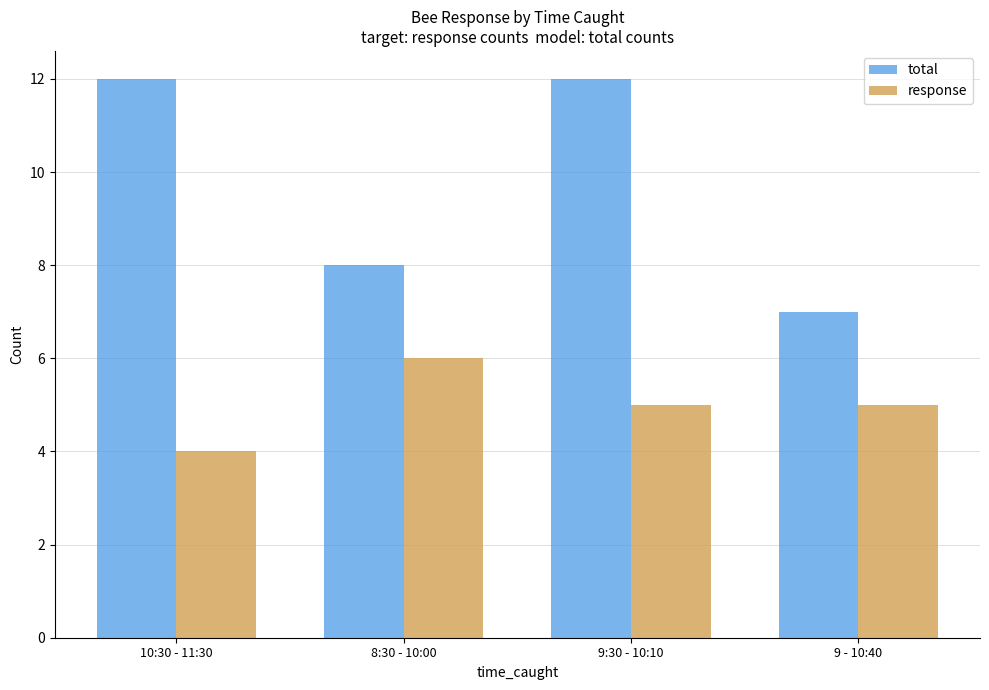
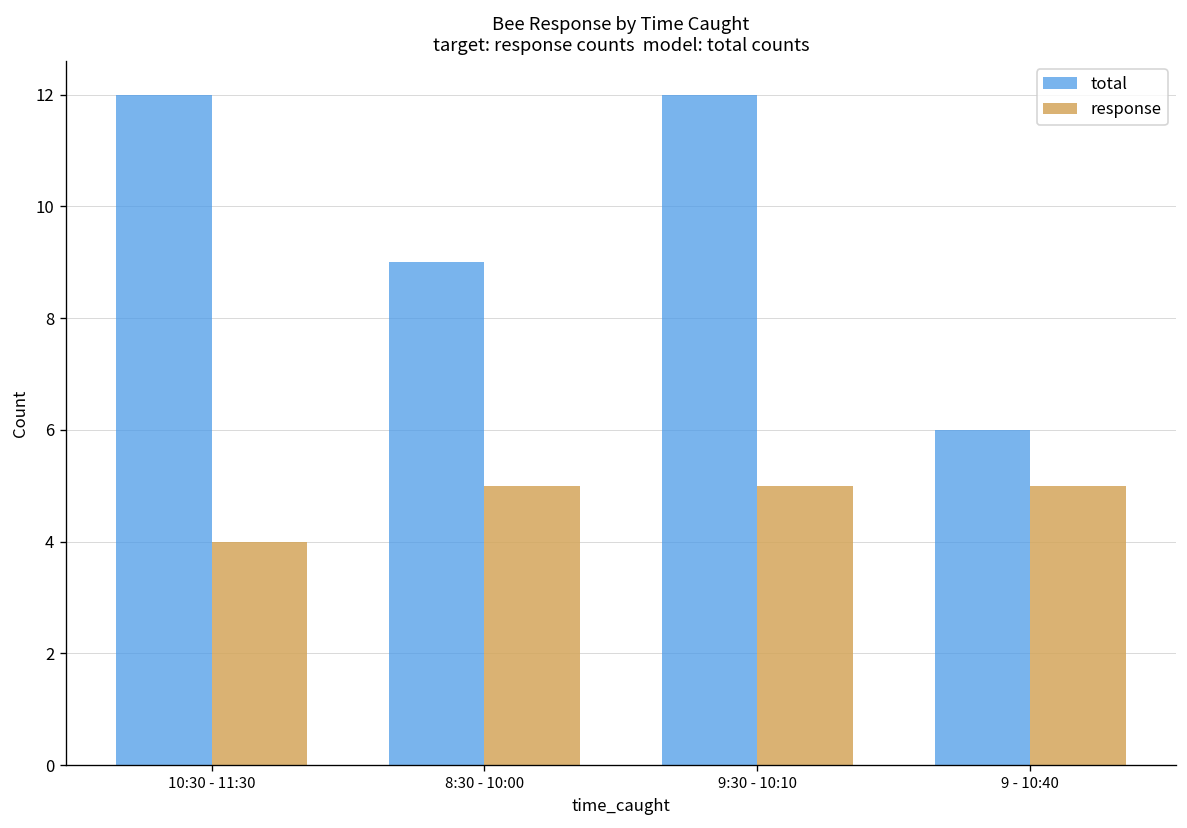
  {
    "total": {
      "10:30 - 11:30": 12,
-     "8:30 - 10:00": 8,
+     "8:30 - 10:00": 9,
      "9:30 - 10:10": 12,
-     "9 - 10:40": 7
+     "9 - 10:40": 6
    },
    "response": {
      "10:30 - 11:30": 4,
-     "8:30 - 10:00": 6,
+     "8:30 - 10:00": 5,
      "9:30 - 10:10": 5,
      "9 - 10:40": 5
    }
  }
